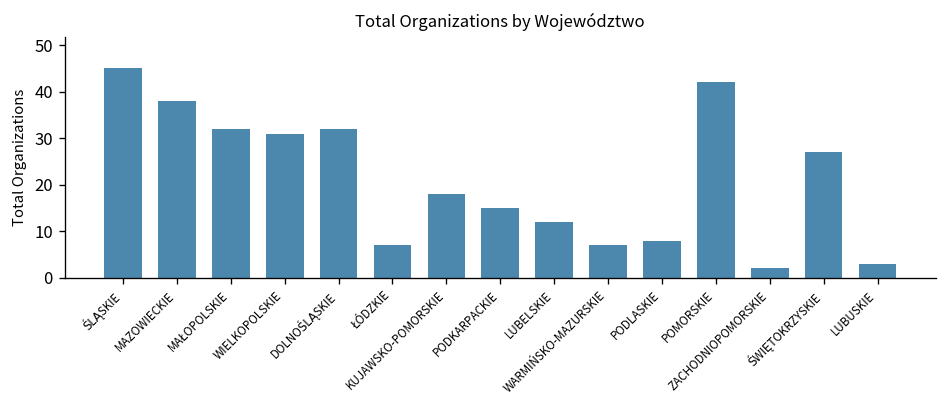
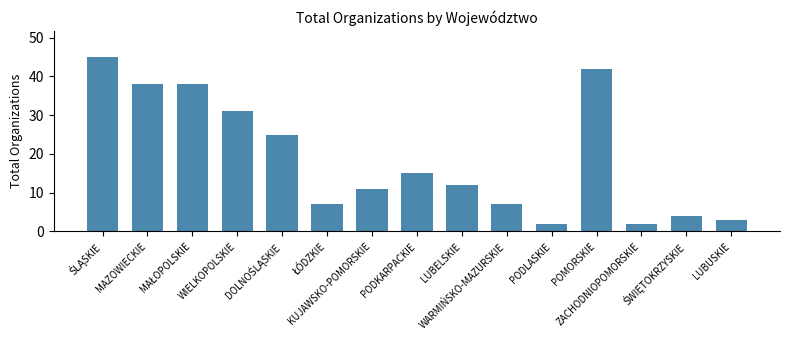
  {
    "ŚLĄSKIE": 45,
    "MAZOWIECKIE": 38,
-   "MAŁOPOLSKIE": 32,
+   "MAŁOPOLSKIE": 38,
    "WIELKOPOLSKIE": 31,
-   "DOLNOŚLĄSKIE": 32,
+   "DOLNOŚLĄSKIE": 25,
    "ŁÓDZKIE": 7,
-   "KUJAWSKO-POMORSKIE": 18,
+   "KUJAWSKO-POMORSKIE": 11,
    "PODKARPACKIE": 15,
    "LUBELSKIE": 12,
    "WARMIŃSKO-MAZURSKIE": 7,
-   "PODLASKIE": 8,
+   "PODLASKIE": 2,
    "POMORSKIE": 42,
    "ZACHODNIOPOMORSKIE": 2,
-   "ŚWIĘTOKRZYSKIE": 27,
+   "ŚWIĘTOKRZYSKIE": 4,
    "LUBUSKIE": 3
  }
